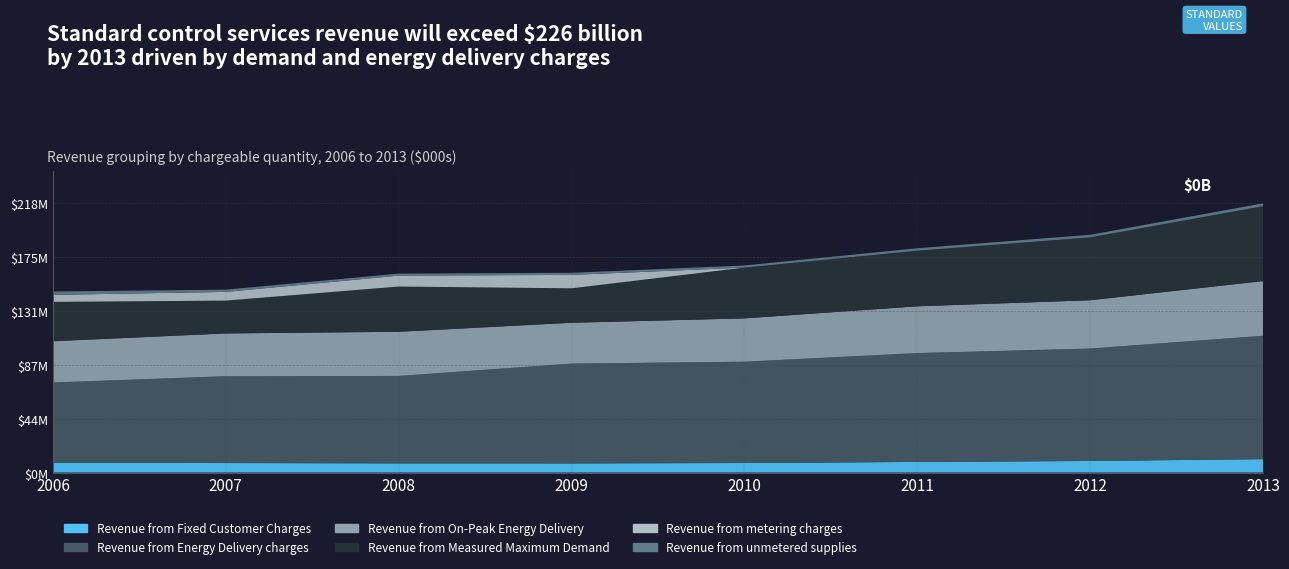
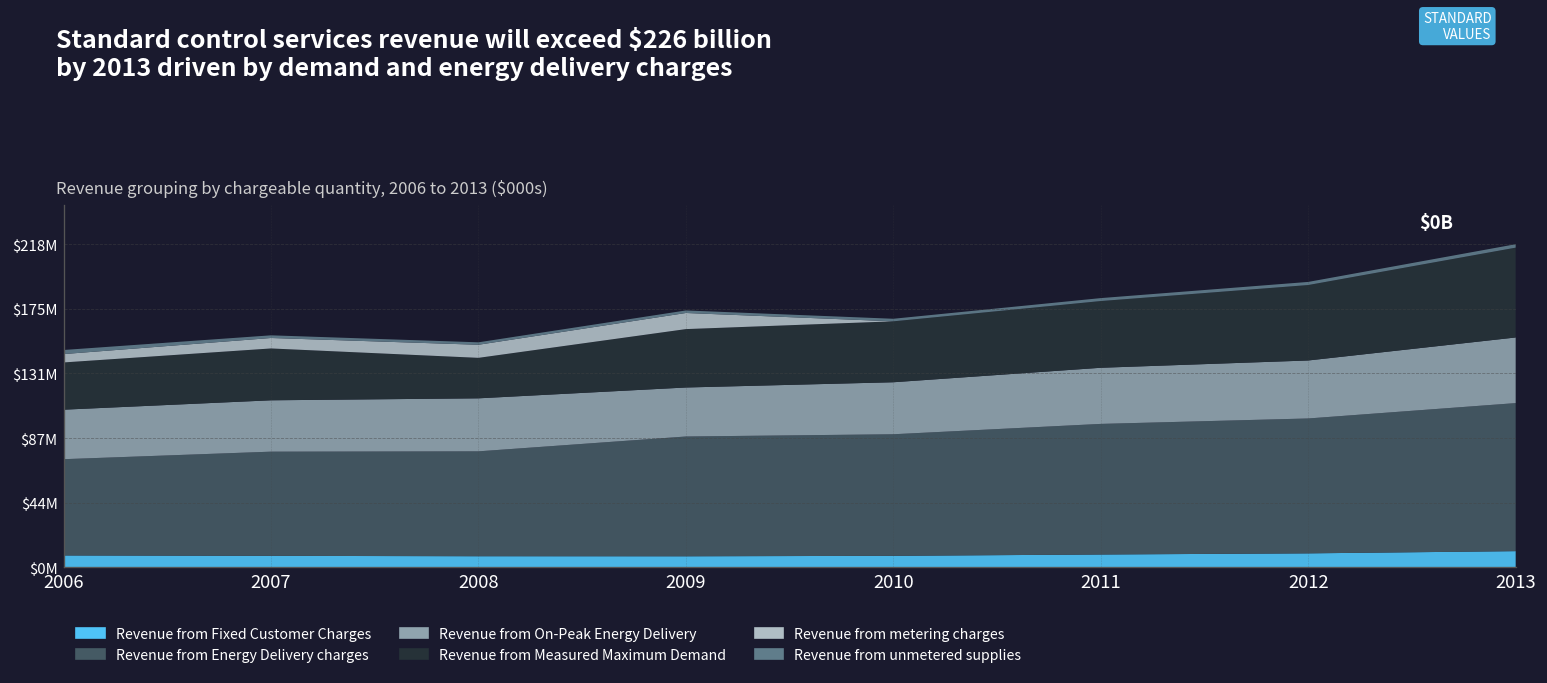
  {
    "Revenue from Fixed Customer Charges": {
      "2006": "$8000000",
      "2007": "$8000000",
      "2008": "$7000000",
      "2009": "$7000000",
      "2010": "$8000000",
      "2011": "$9000000",
      "2012": "$9000000",
      "2013": "$11000000"
    },
    "Revenue from Measured Maximum Demand": {
      "2006": "$32000000",
-     "2007": "$27000000",
-     "2008": "$37000000",
-     "2009": "$28000000"
+     "2007": "$35000000",
+     "2008": "$27000000",
+     "2009": "$39000000"
    }
  }
